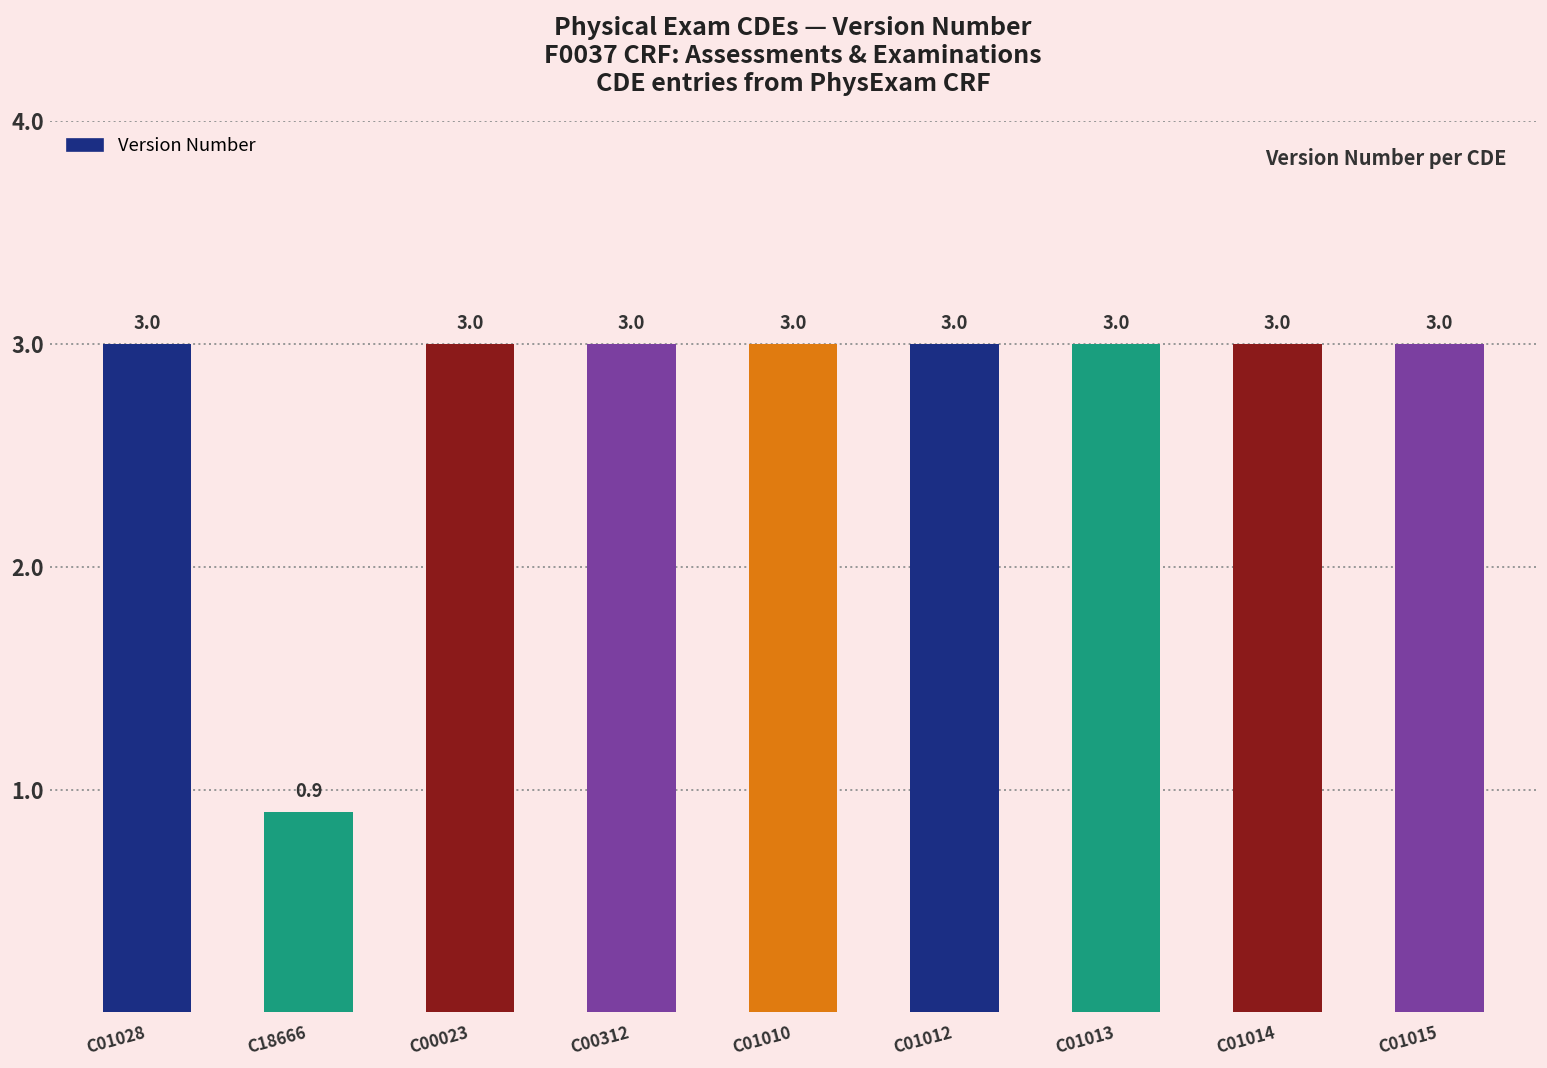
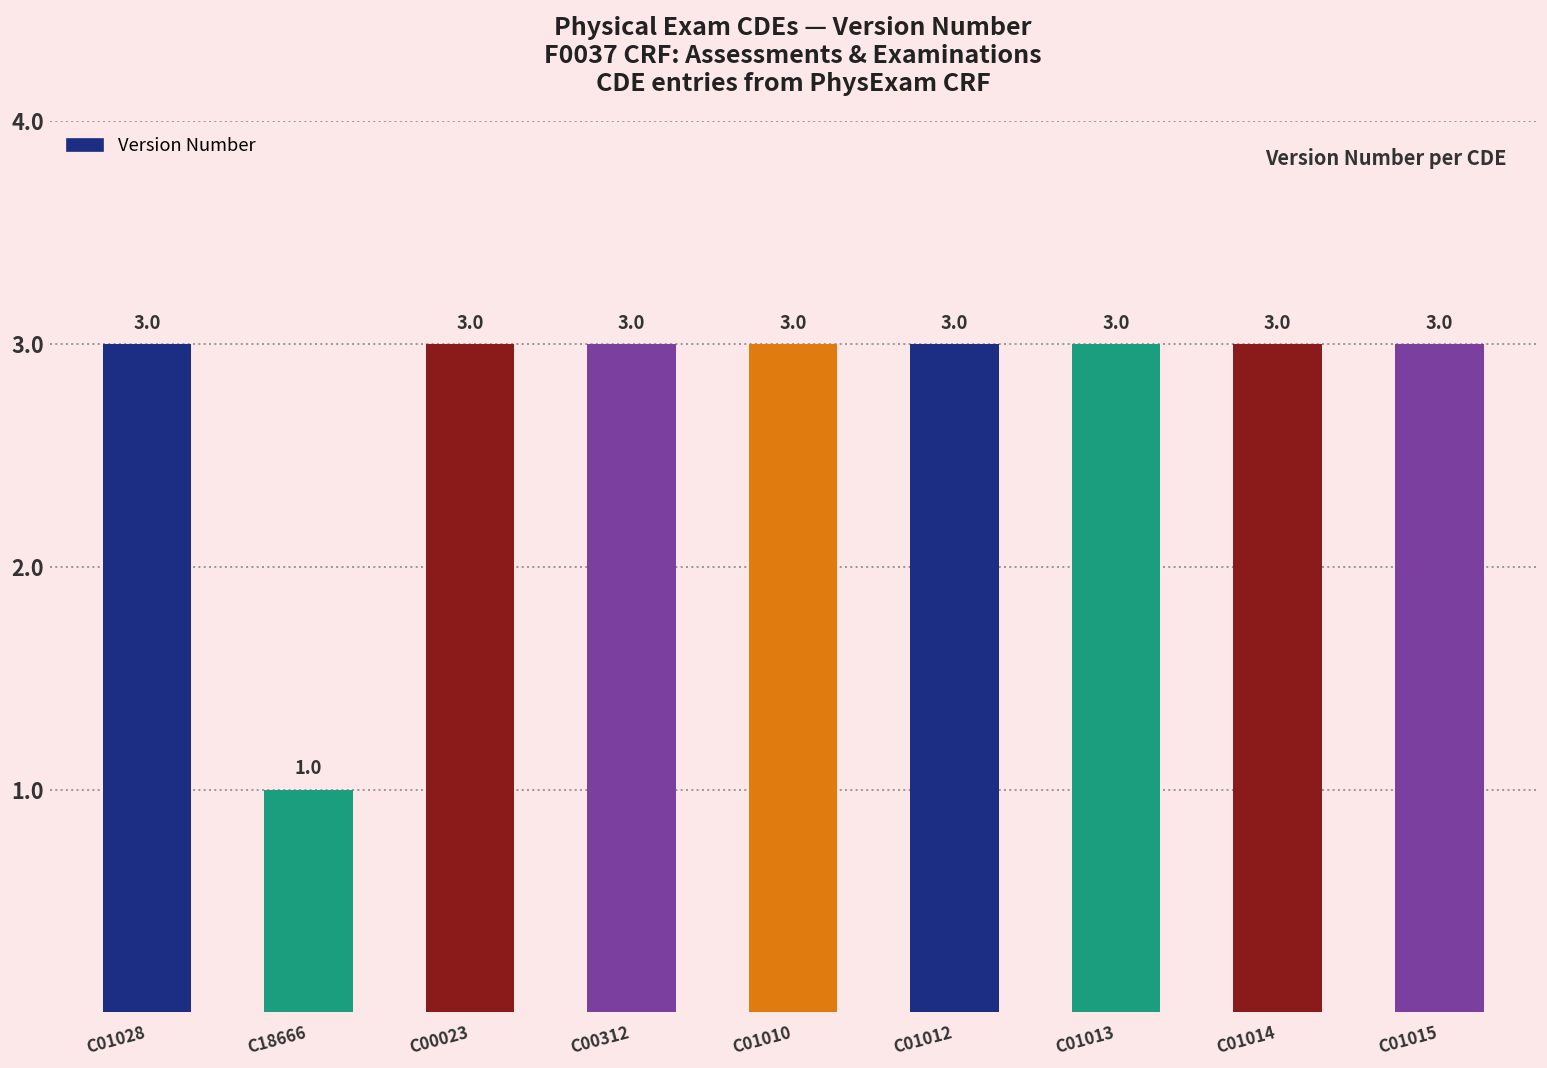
  {
    "C01028": 3.0,
-   "C18666": 0.9,
+   "C18666": 1.0,
    "C00023": 3.0,
    "C00312": 3.0,
    "C01010": 3.0,
    "C01012": 3.0,
    "C01013": 3.0,
    "C01014": 3.0,
    "C01015": 3.0
  }
